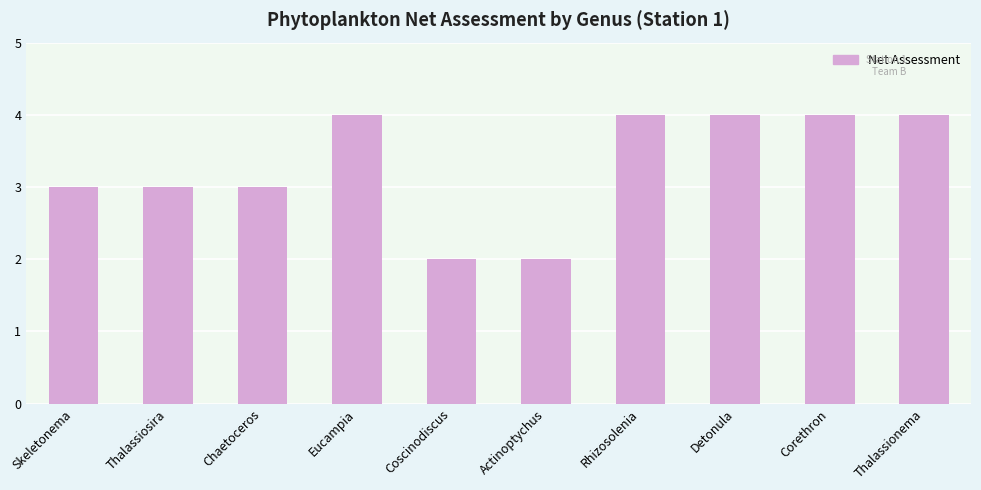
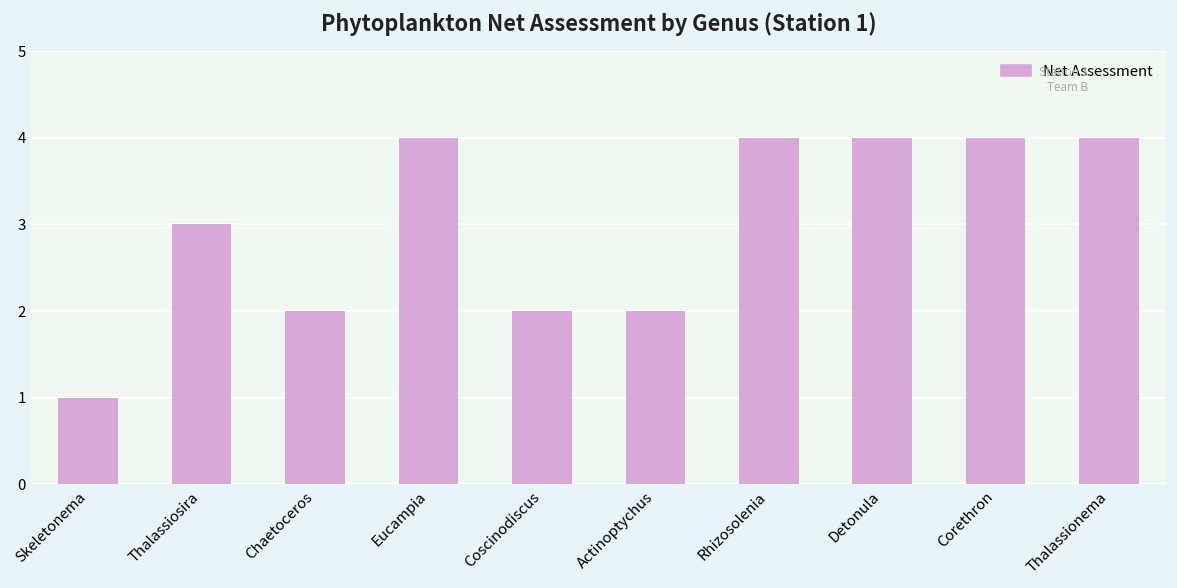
  {
-   "Skeletonema": 3,
+   "Skeletonema": 1,
    "Thalassiosira": 3,
-   "Chaetoceros": 3,
+   "Chaetoceros": 2,
    "Eucampia": 4,
    "Coscinodiscus": 2,
    "Actinoptychus": 2,
    "Rhizosolenia": 4,
    "Detonula": 4,
    "Corethron": 4,
    "Thalassionema": 4
  }
